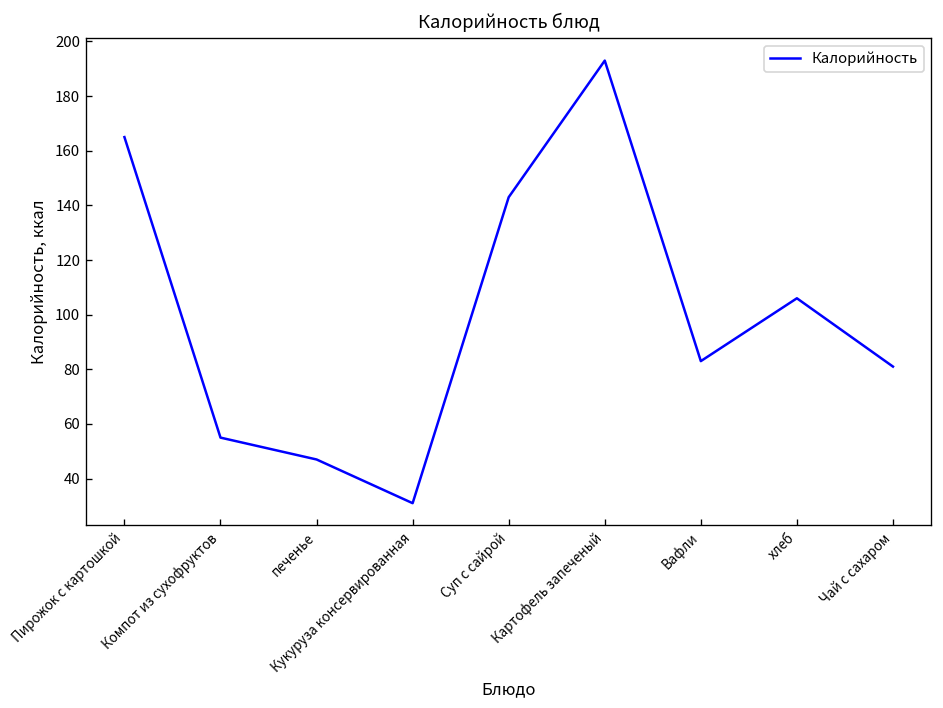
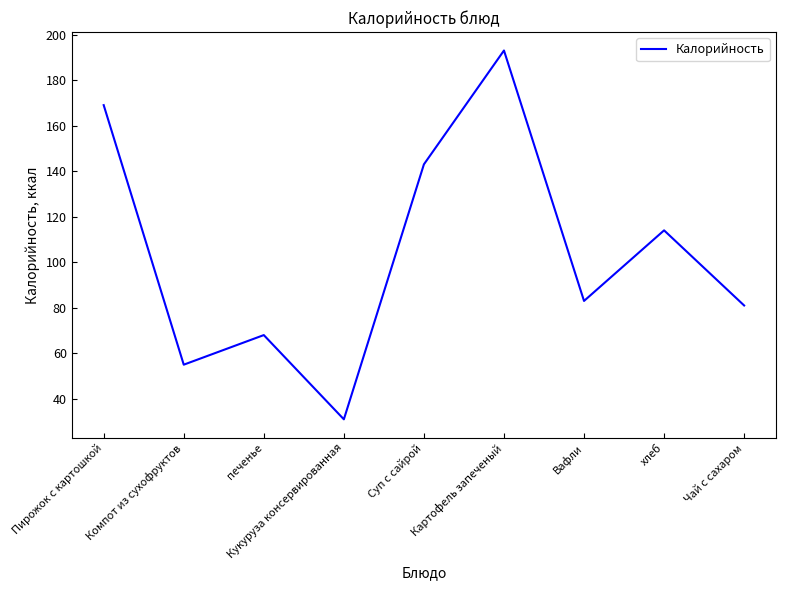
  {
-   "Пирожок с картошкой": 165,
+   "Пирожок с картошкой": 169,
    "Компот из сухофруктов": 55,
-   "печенье": 47,
+   "печенье": 68,
    "Кукуруза консервированная": 31,
    "Суп с сайрой": 143,
    "Картофель запеченый": 193,
    "Вафли": 83,
-   "хлеб": 106,
+   "хлеб": 114,
    "Чай с сахаром": 81
  }
